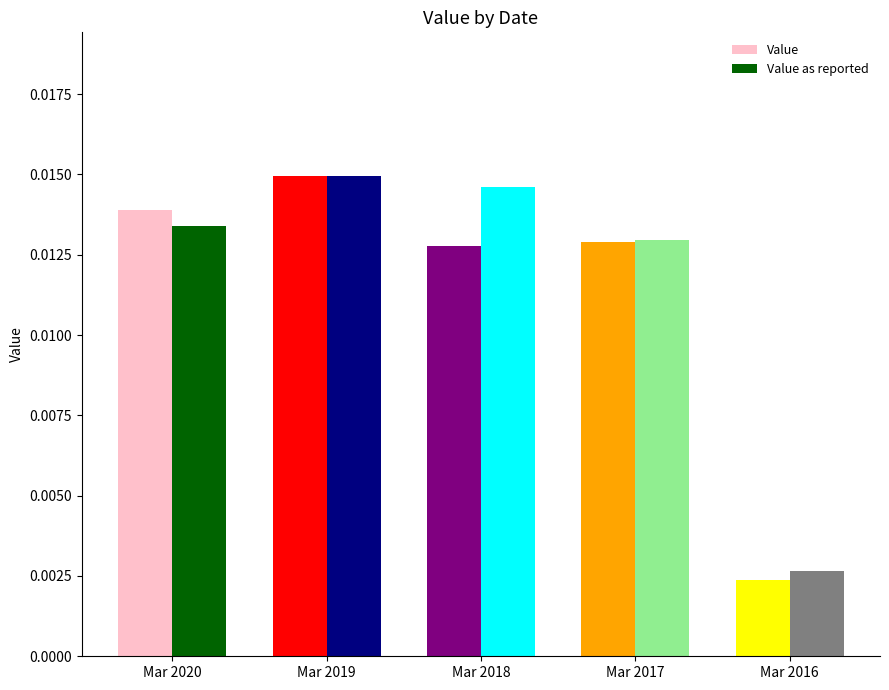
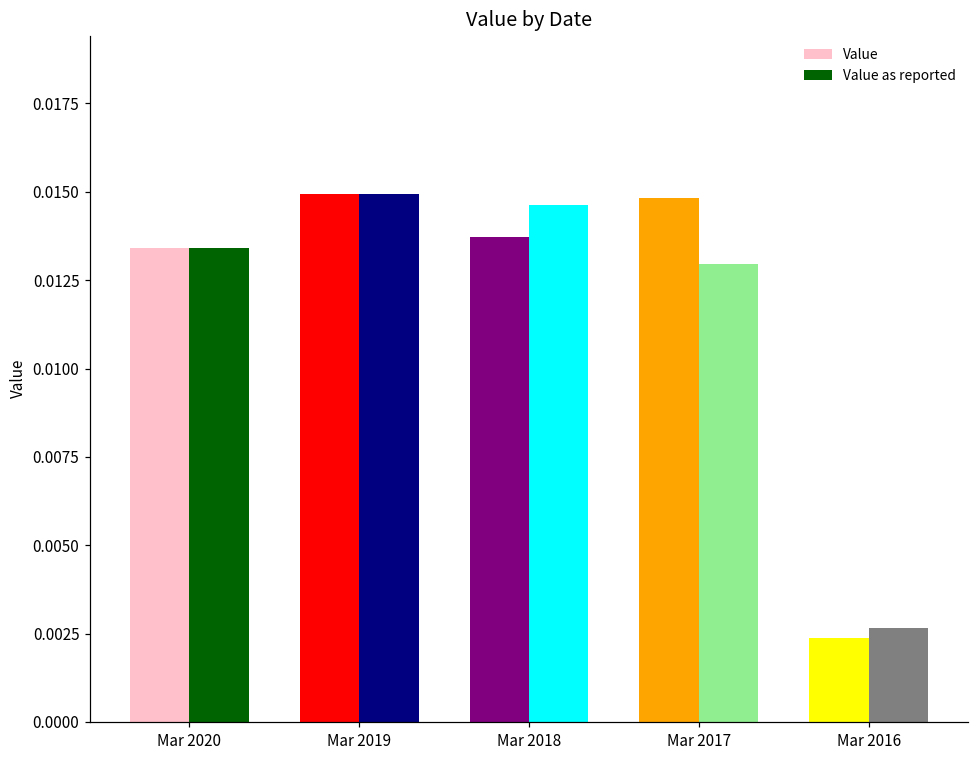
  {
    "Value": {
-     "Mar 2020": 0.0139,
+     "Mar 2020": 0.0134,
      "Mar 2019": 0.0149,
-     "Mar 2018": 0.0128,
-     "Mar 2017": 0.0129,
+     "Mar 2018": 0.0137,
+     "Mar 2017": 0.0148,
      "Mar 2016": 0.0024
    },
    "Value as reported": {
      "Mar 2020": 0.0134,
      "Mar 2019": 0.0149,
      "Mar 2018": 0.0146,
      "Mar 2017": 0.0130,
      "Mar 2016": 0.0027
    }
  }
